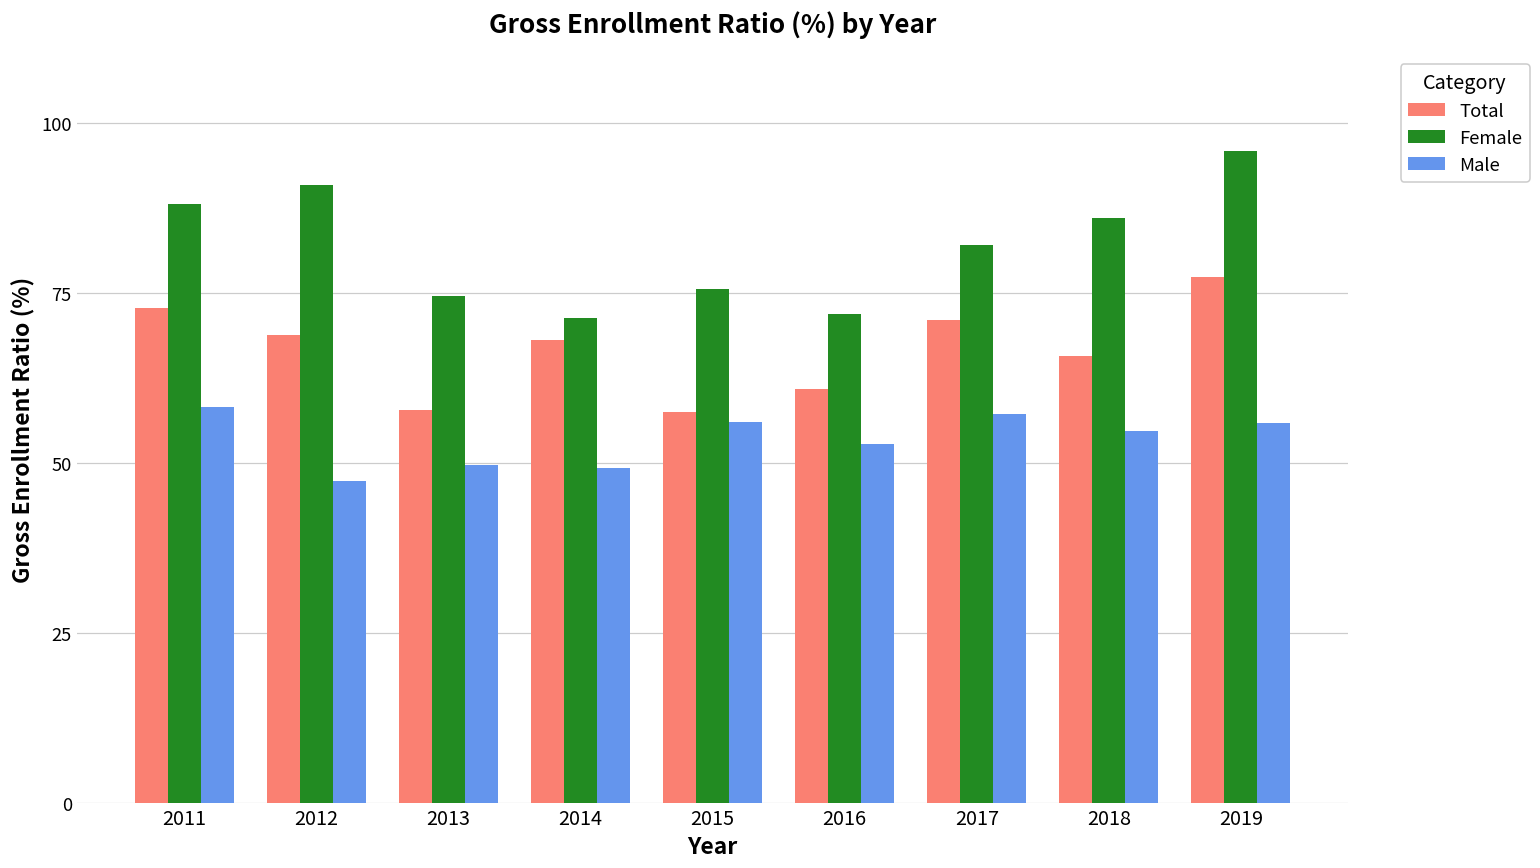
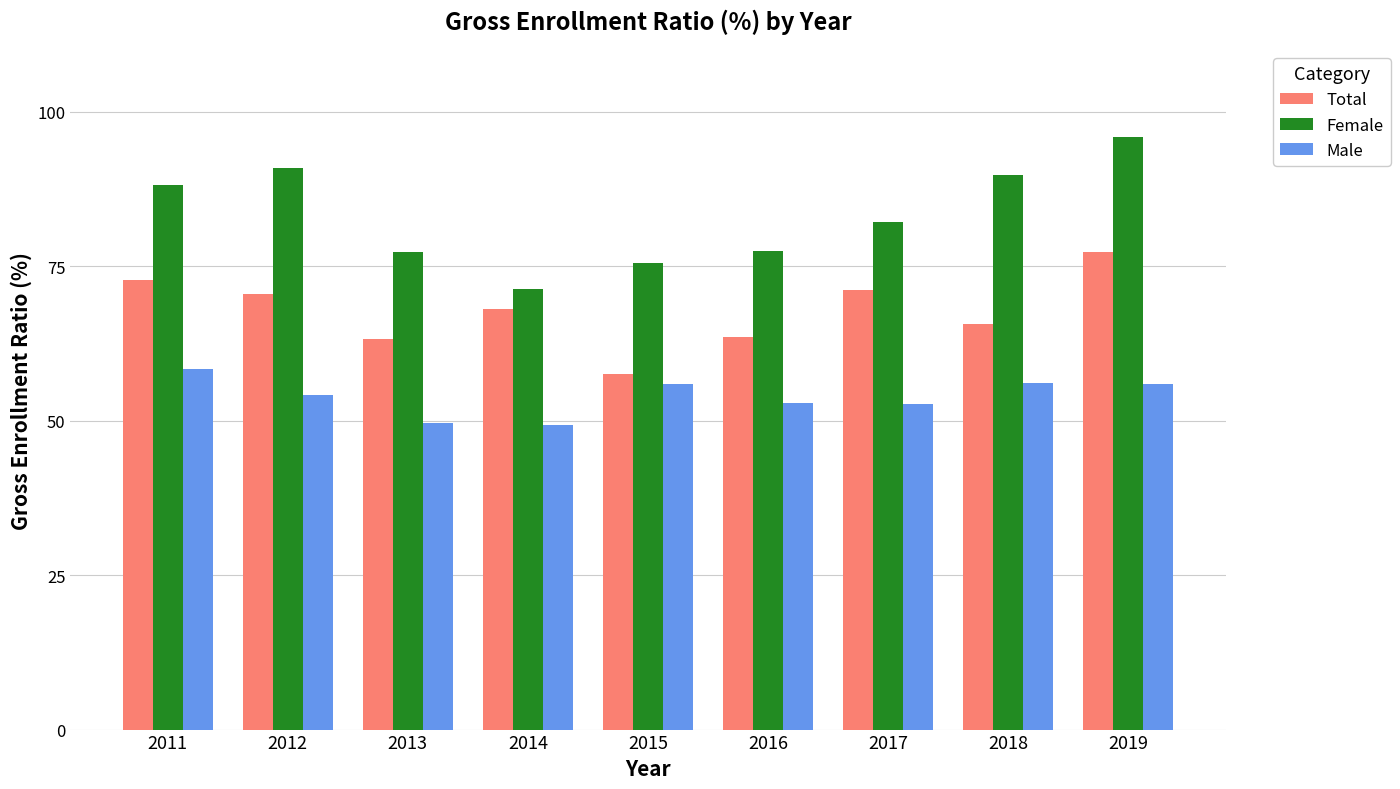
  {
    "Total": {
      "2011": 73,
-     "2012": 69,
-     "2013": 58,
+     "2012": 71,
+     "2013": 63,
      "2014": 68,
      "2015": 58,
-     "2016": 61,
+     "2016": 64,
      "2017": 71,
      "2018": 66,
      "2019": 77
    },
    "Female": {
      "2011": 88,
      "2012": 91,
-     "2013": 75,
+     "2013": 77,
      "2014": 71,
      "2015": 76,
-     "2016": 72,
+     "2016": 78,
      "2017": 82,
-     "2018": 86,
+     "2018": 90,
      "2019": 96
    },
    "Male": {
      "2011": 58,
-     "2012": 47,
+     "2012": 54,
      "2013": 50,
      "2014": 49,
      "2015": 56,
      "2016": 53,
-     "2017": 57,
-     "2018": 55,
+     "2017": 53,
+     "2018": 56,
      "2019": 56
    }
  }
